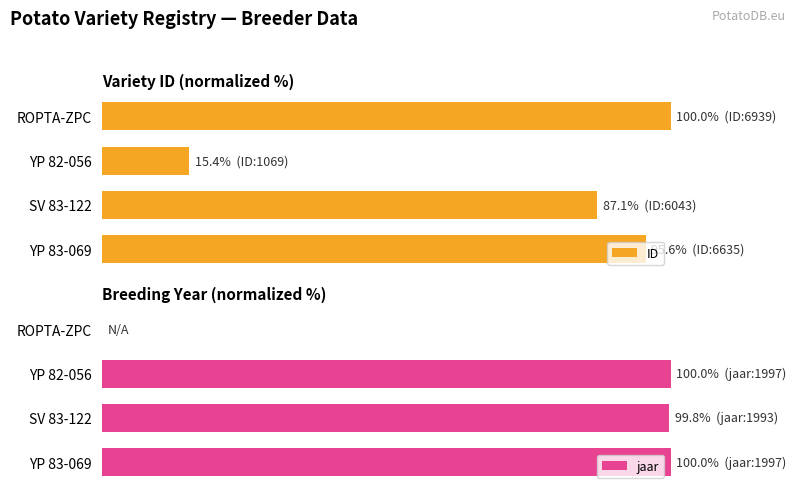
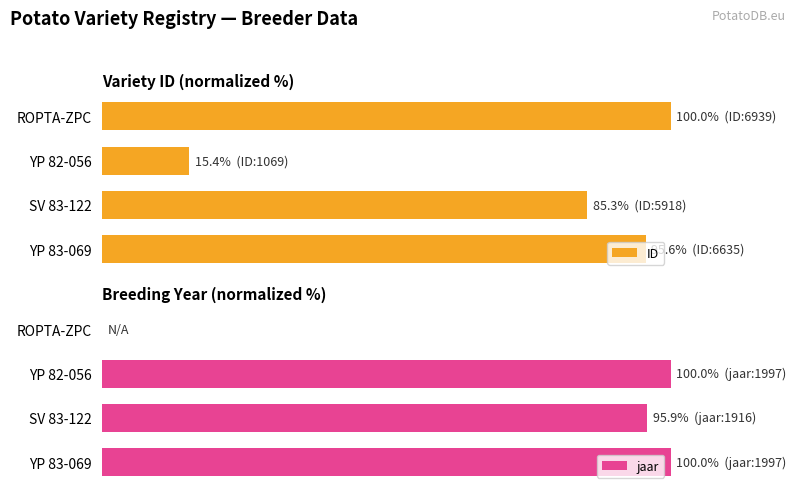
  {
    "Variety ID (normalized %)": {
      "ROPTA-ZPC": "100.0%",
      "YP 82-056": "15.4%",
-     "SV 83-122": "87.1% (ID:6043)"
+     "SV 83-122": "85.3% (ID:5918)"
    },
    "Breeding Year (normalized %)": {
      "YP 82-056": "100.0%",
-     "SV 83-122": "99.8% (jaar:1993)",
+     "SV 83-122": "95.9% (jaar:1916)",
      "YP 83-069": "100.0%"
    }
  }
